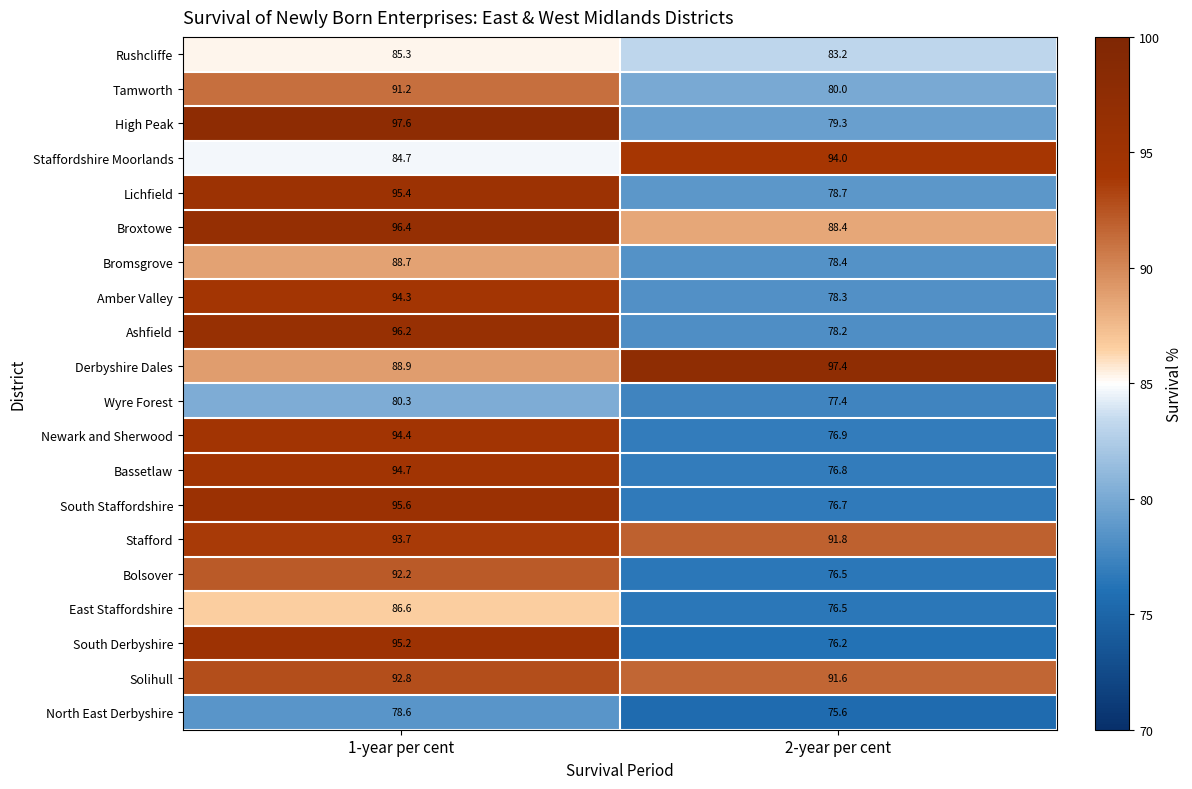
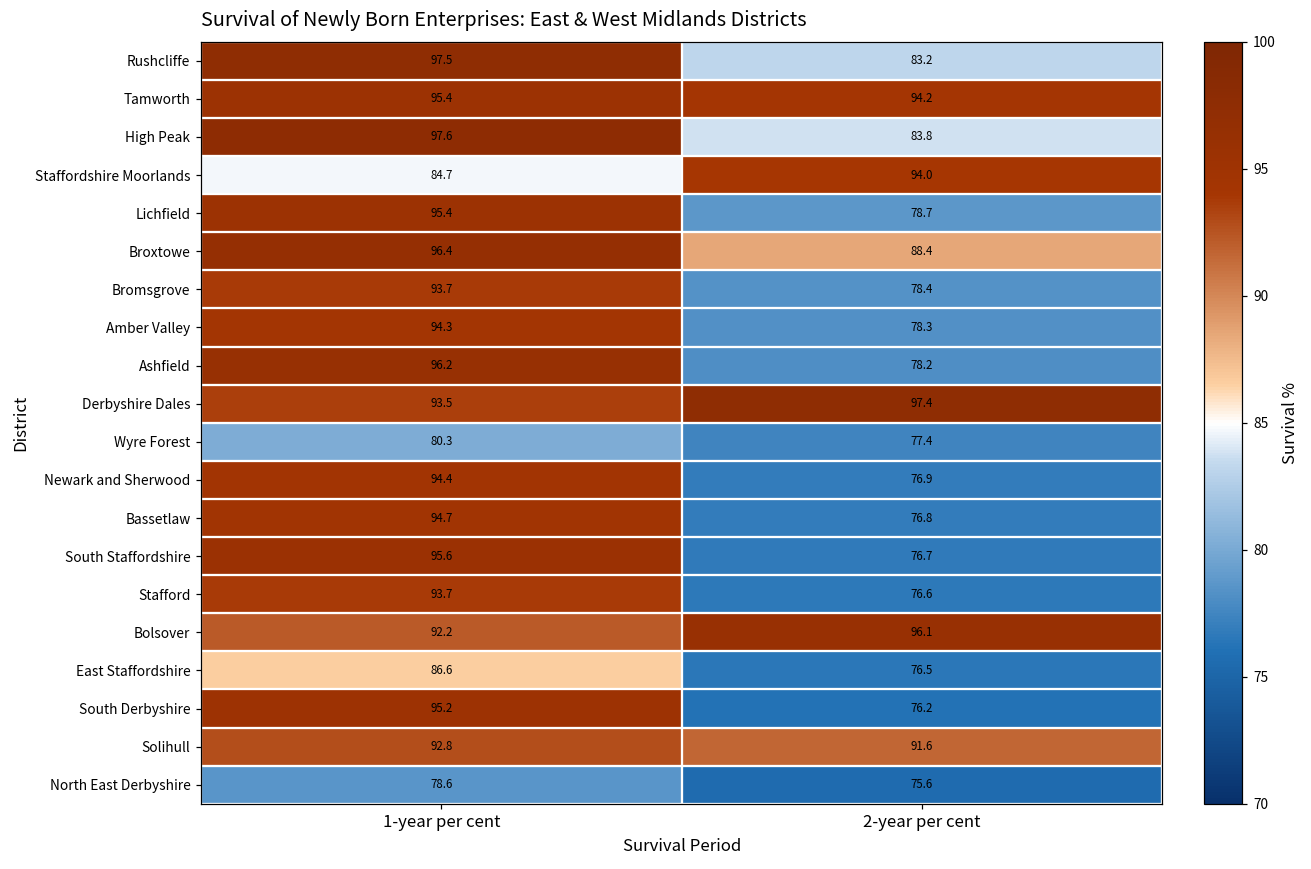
  {
    "Rushcliffe": {
-     "1-year per cent": 85.3,
+     "1-year per cent": 97.5,
      "2-year per cent": 83.2
    },
    "Tamworth": {
-     "1-year per cent": 91.2,
-     "2-year per cent": 80.0
+     "1-year per cent": 95.4,
+     "2-year per cent": 94.2
    },
    "High Peak": {
      "1-year per cent": 97.6,
-     "2-year per cent": 79.3
+     "2-year per cent": 83.8
    },
    "Staffordshire Moorlands": {
      "1-year per cent": 84.7,
      "2-year per cent": 94.0
    },
    "Lichfield": {
      "1-year per cent": 95.4,
      "2-year per cent": 78.7
    },
    "Broxtowe": {
      "1-year per cent": 96.4,
      "2-year per cent": 88.4
    },
    "Bromsgrove": {
-     "1-year per cent": 88.7,
+     "1-year per cent": 93.7,
      "2-year per cent": 78.4
    },
    "Amber Valley": {
      "1-year per cent": 94.3,
      "2-year per cent": 78.3
    },
    "Ashfield": {
      "1-year per cent": 96.2,
      "2-year per cent": 78.2
    },
    "Derbyshire Dales": {
-     "1-year per cent": 88.9,
+     "1-year per cent": 93.5,
      "2-year per cent": 97.4
    },
    "Wyre Forest": {
      "1-year per cent": 80.3,
      "2-year per cent": 77.4
    },
    "Newark and Sherwood": {
      "1-year per cent": 94.4,
      "2-year per cent": 76.9
    },
    "Bassetlaw": {
      "1-year per cent": 94.7,
      "2-year per cent": 76.8
    },
    "South Staffordshire": {
      "1-year per cent": 95.6,
      "2-year per cent": 76.7
    },
    "Stafford": {
      "1-year per cent": 93.7,
-     "2-year per cent": 91.8
+     "2-year per cent": 76.6
    },
    "Bolsover": {
      "1-year per cent": 92.2,
-     "2-year per cent": 76.5
+     "2-year per cent": 96.1
    },
    "East Staffordshire": {
      "1-year per cent": 86.6,
      "2-year per cent": 76.5
    },
    "South Derbyshire": {
      "1-year per cent": 95.2,
      "2-year per cent": 76.2
    },
    "Solihull": {
      "1-year per cent": 92.8,
      "2-year per cent": 91.6
    },
    "North East Derbyshire": {
      "1-year per cent": 78.6,
      "2-year per cent": 75.6
    }
  }
